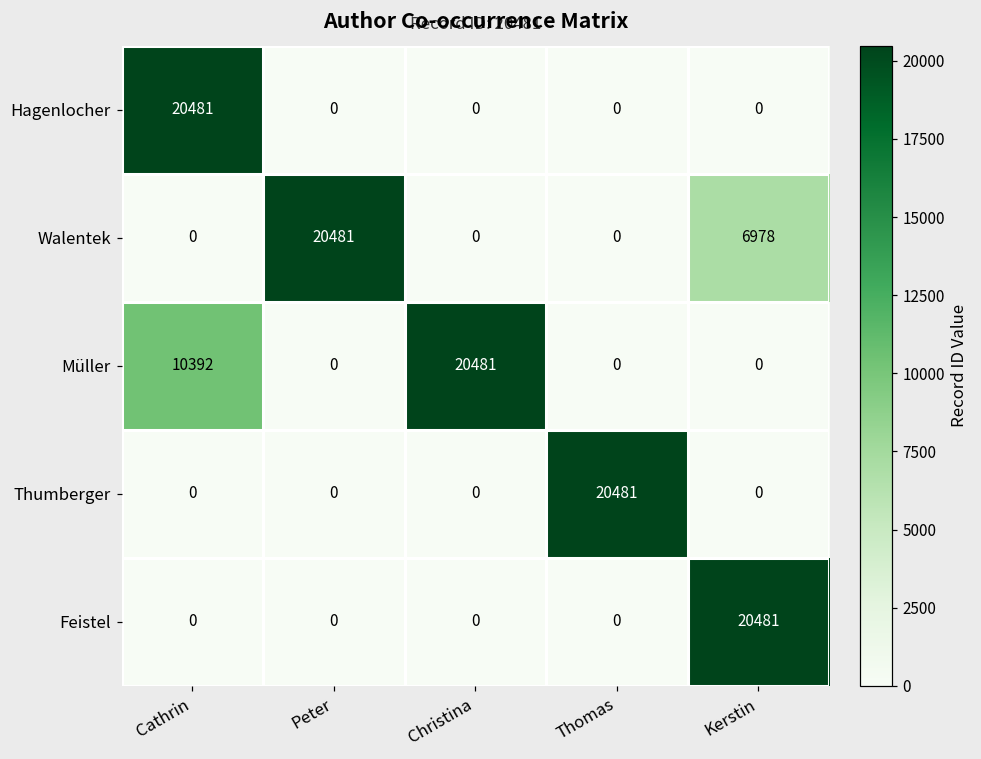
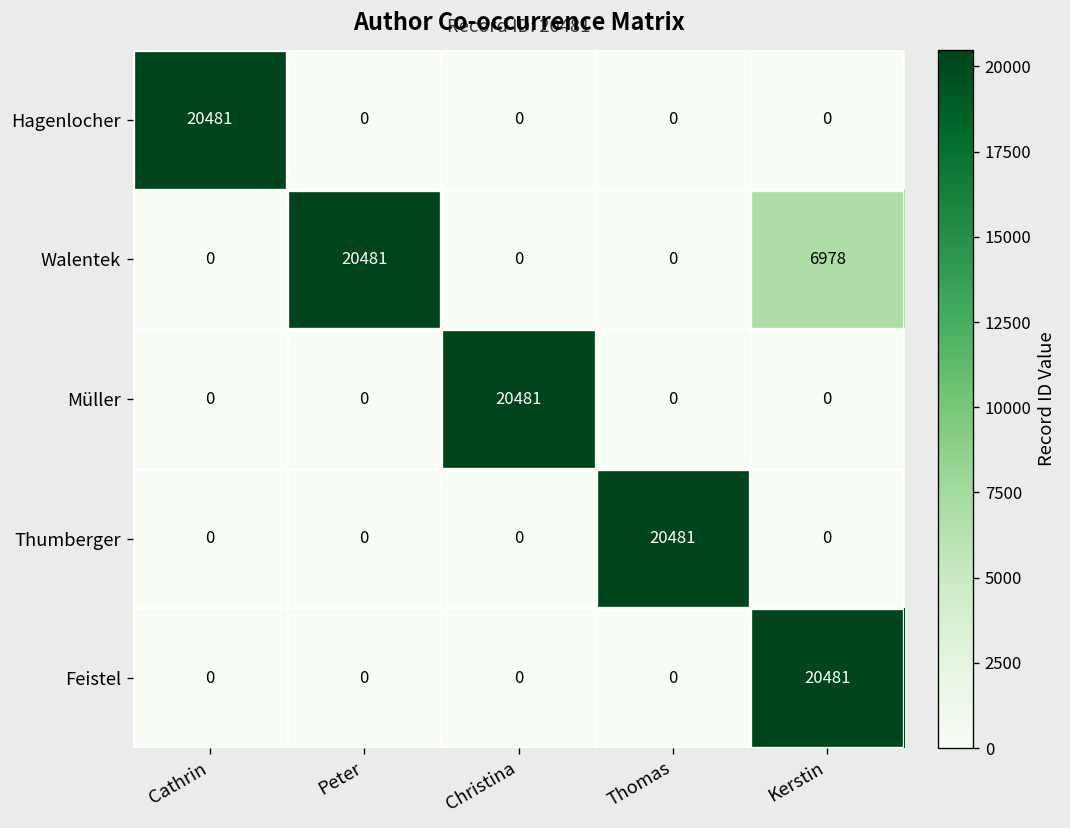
  {
    "Hagenlocher": {
      "Cathrin": 20481,
      "Peter": 0,
      "Christina": 0,
      "Thomas": 0,
      "Kerstin": 0
    },
    "Walentek": {
      "Cathrin": 0,
      "Peter": 20481,
      "Christina": 0,
      "Thomas": 0,
      "Kerstin": 6978
    },
    "Müller": {
-     "Cathrin": 10392,
+     "Cathrin": 0,
      "Peter": 0,
      "Christina": 20481,
      "Thomas": 0,
      "Kerstin": 0
    },
    "Thumberger": {
      "Cathrin": 0,
      "Peter": 0,
      "Christina": 0,
      "Thomas": 20481,
      "Kerstin": 0
    },
    "Feistel": {
      "Cathrin": 0,
      "Peter": 0,
      "Christina": 0,
      "Thomas": 0,
      "Kerstin": 20481
    }
  }
